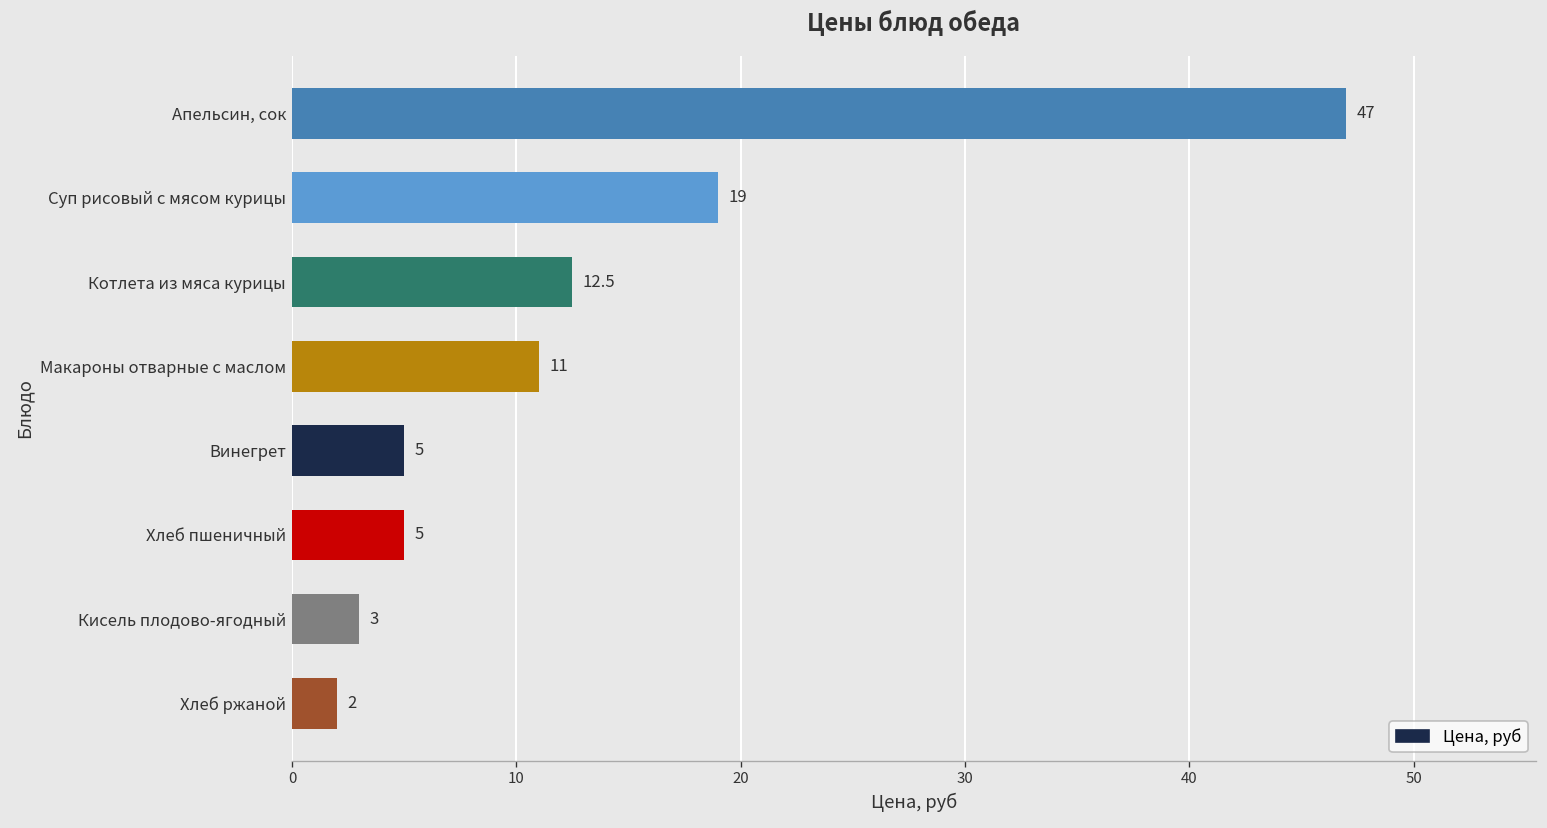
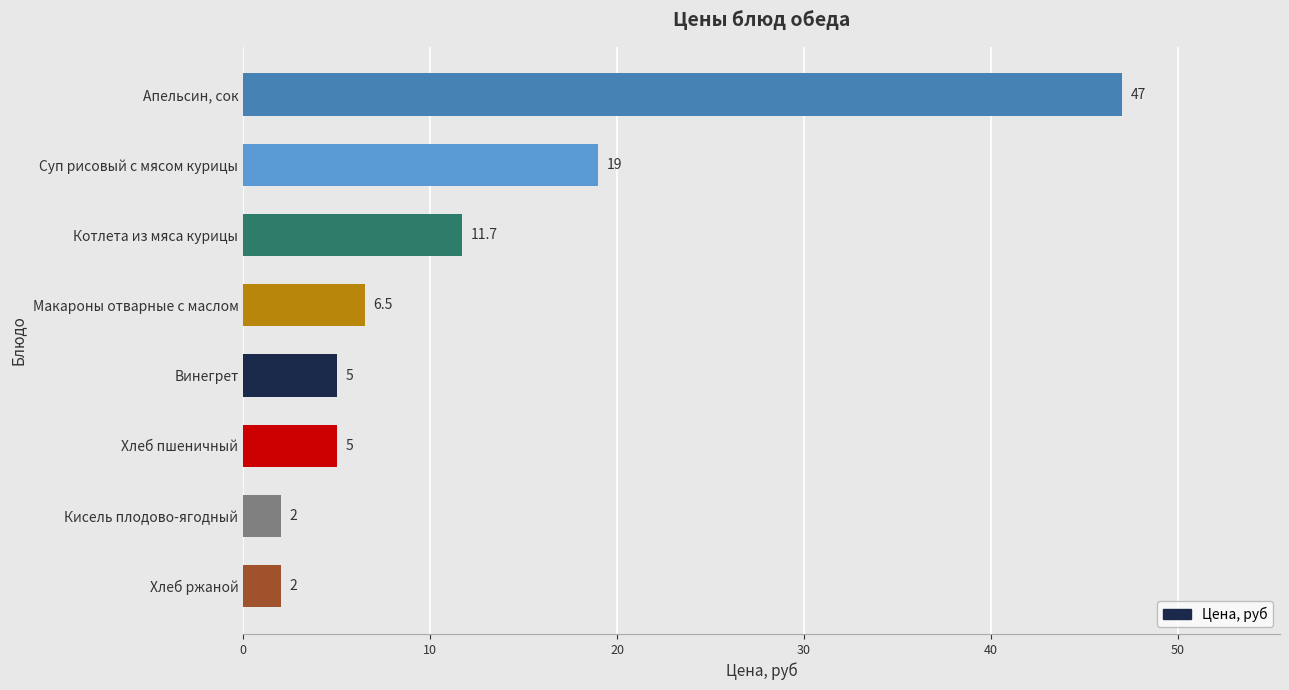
  {
    "Апельсин, сок": 47,
    "Суп рисовый с мясом курицы": 19,
-   "Котлета из мяса курицы": 12.5,
-   "Макароны отварные с маслом": 11,
+   "Котлета из мяса курицы": 11.7,
+   "Макароны отварные с маслом": 6.5,
    "Винегрет": 5,
    "Хлеб пшеничный": 5,
-   "Кисель плодово-ягодный": 3,
+   "Кисель плодово-ягодный": 2,
    "Хлеб ржаной": 2
  }
